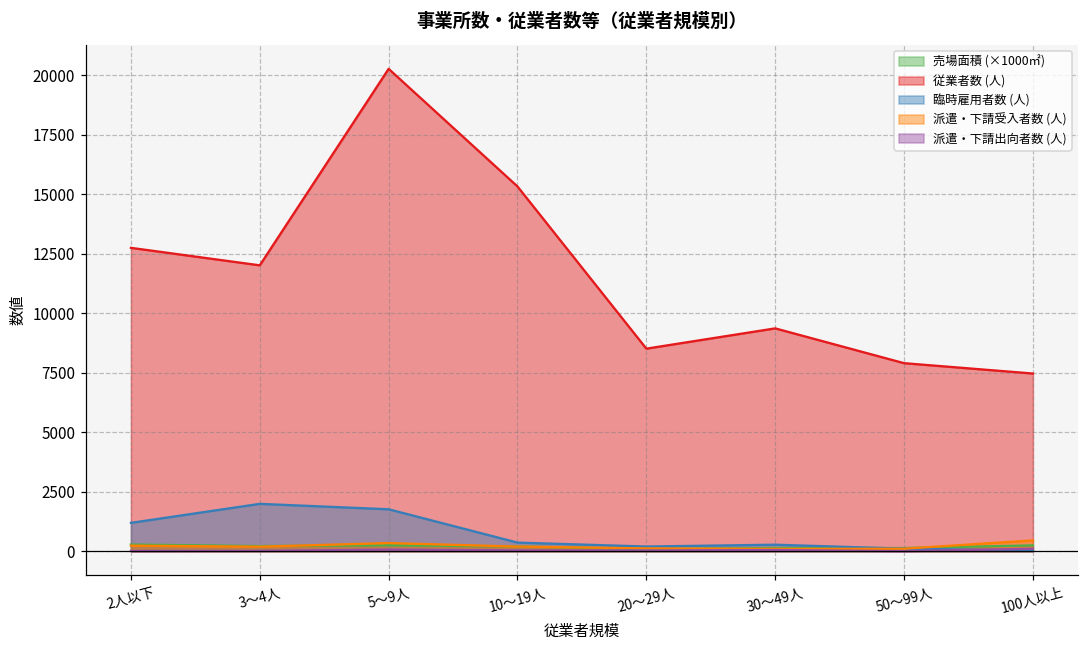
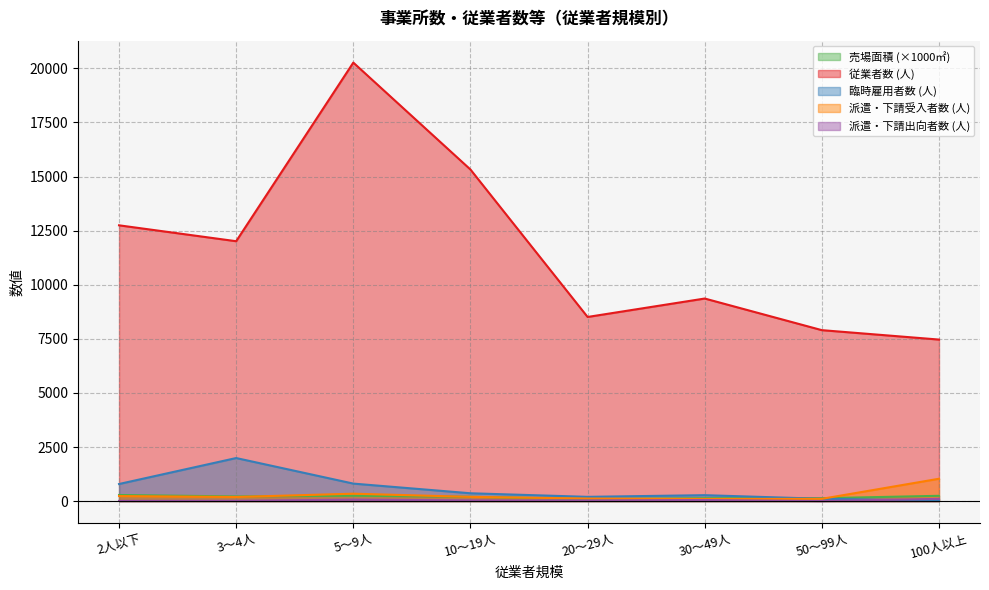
  {
    "売場面積 (×1000㎡)": {
      "100人以上": 200
    },
    "従業者数 (人)": {
      "2人以下": 12700,
      "3～4人": 12000,
      "5～9人": 20300,
      "10～19人": 15300,
      "20～29人": 8500,
      "30～49人": 9400,
      "50～99人": 7900,
      "100人以上": 7500
    },
    "臨時雇用者数 (人)": {
-     "2人以下": 1200,
+     "2人以下": 800,
      "3～4人": 2000,
-     "5～9人": 1800,
+     "5～9人": 800,
      "10～19人": 400,
      "30～49人": 300
    },
    "派遣・下請受入者数 (人)": {
-     "100人以上": 500
+     "100人以上": 1000
    },
    "派遣・下請出向者数 (人)": {
      "2人以下": 0,
      "3～4人": 0,
      "5～9人": 100,
      "10～19人": 0
    }
  }
